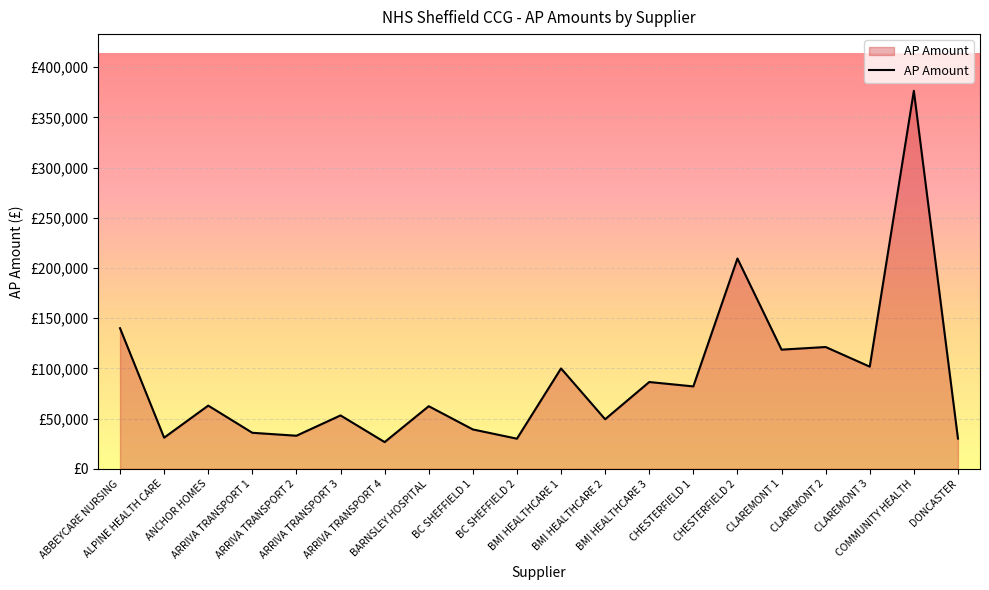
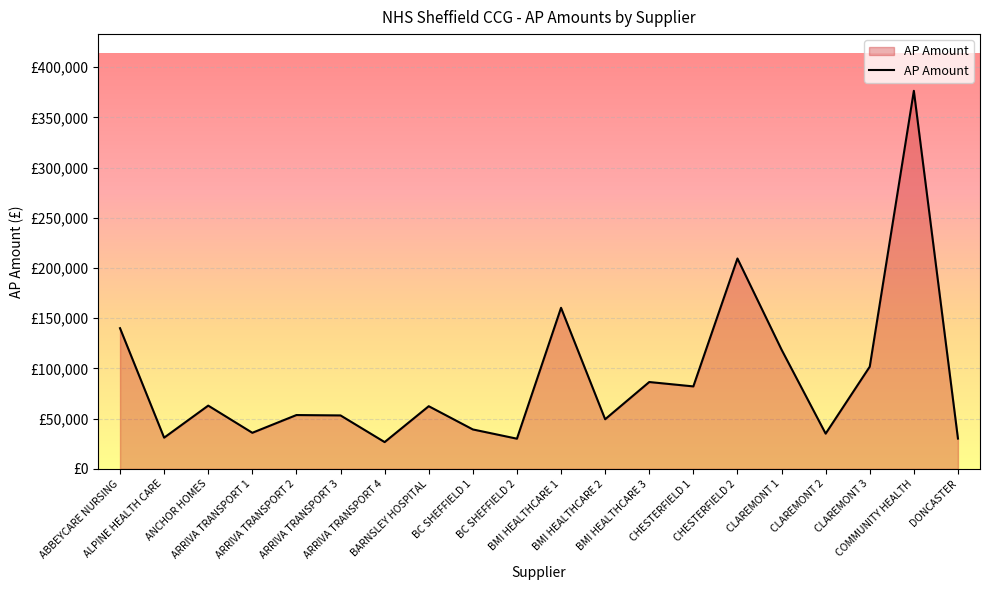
  {
    "ABBEYCARE NURSING": "£140,000",
    "ALPINE HEALTH CARE": "£31,000",
    "ANCHOR HOMES": "£63,000",
    "ARRIVA TRANSPORT 1": "£36,000",
-   "ARRIVA TRANSPORT 2": "£33,000",
+   "ARRIVA TRANSPORT 2": "£54,000",
    "ARRIVA TRANSPORT 3": "£53,000",
    "ARRIVA TRANSPORT 4": "£27,000",
    "BARNSLEY HOSPITAL": "£62,000",
    "BC SHEFFIELD 1": "£39,000",
    "BC SHEFFIELD 2": "£30,000",
-   "BMI HEALTHCARE 1": "£100,000",
+   "BMI HEALTHCARE 1": "£160,000",
    "BMI HEALTHCARE 2": "£49,000",
    "BMI HEALTHCARE 3": "£86,000",
    "CHESTERFIELD 1": "£82,000",
    "CHESTERFIELD 2": "£209,000",
    "CLAREMONT 1": "£119,000",
-   "CLAREMONT 2": "£121,000",
+   "CLAREMONT 2": "£35,000",
    "CLAREMONT 3": "£102,000",
    "COMMUNITY HEALTH": "£376,000",
    "DONCASTER": "£30,000"
  }
